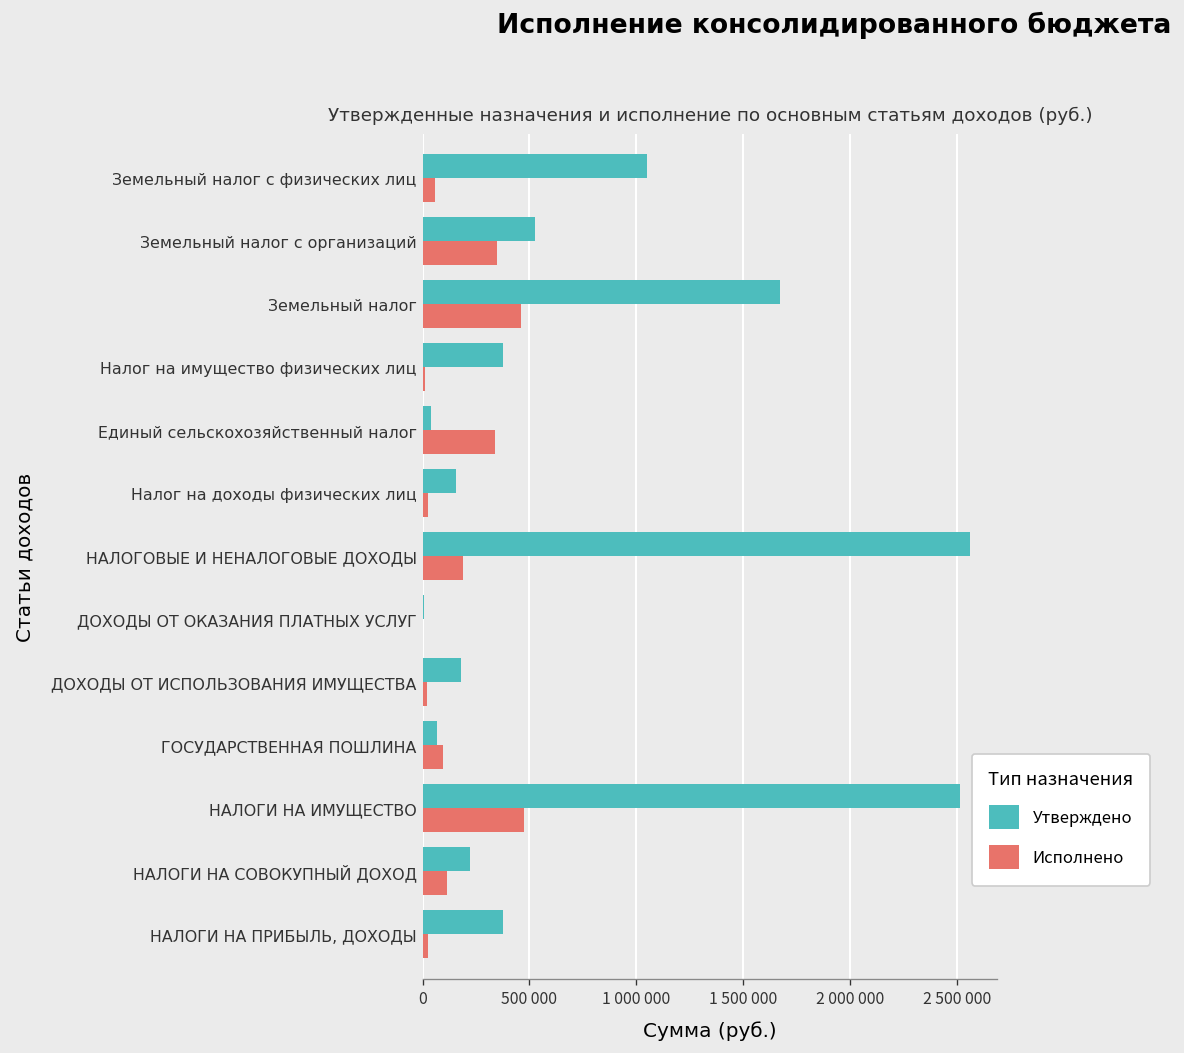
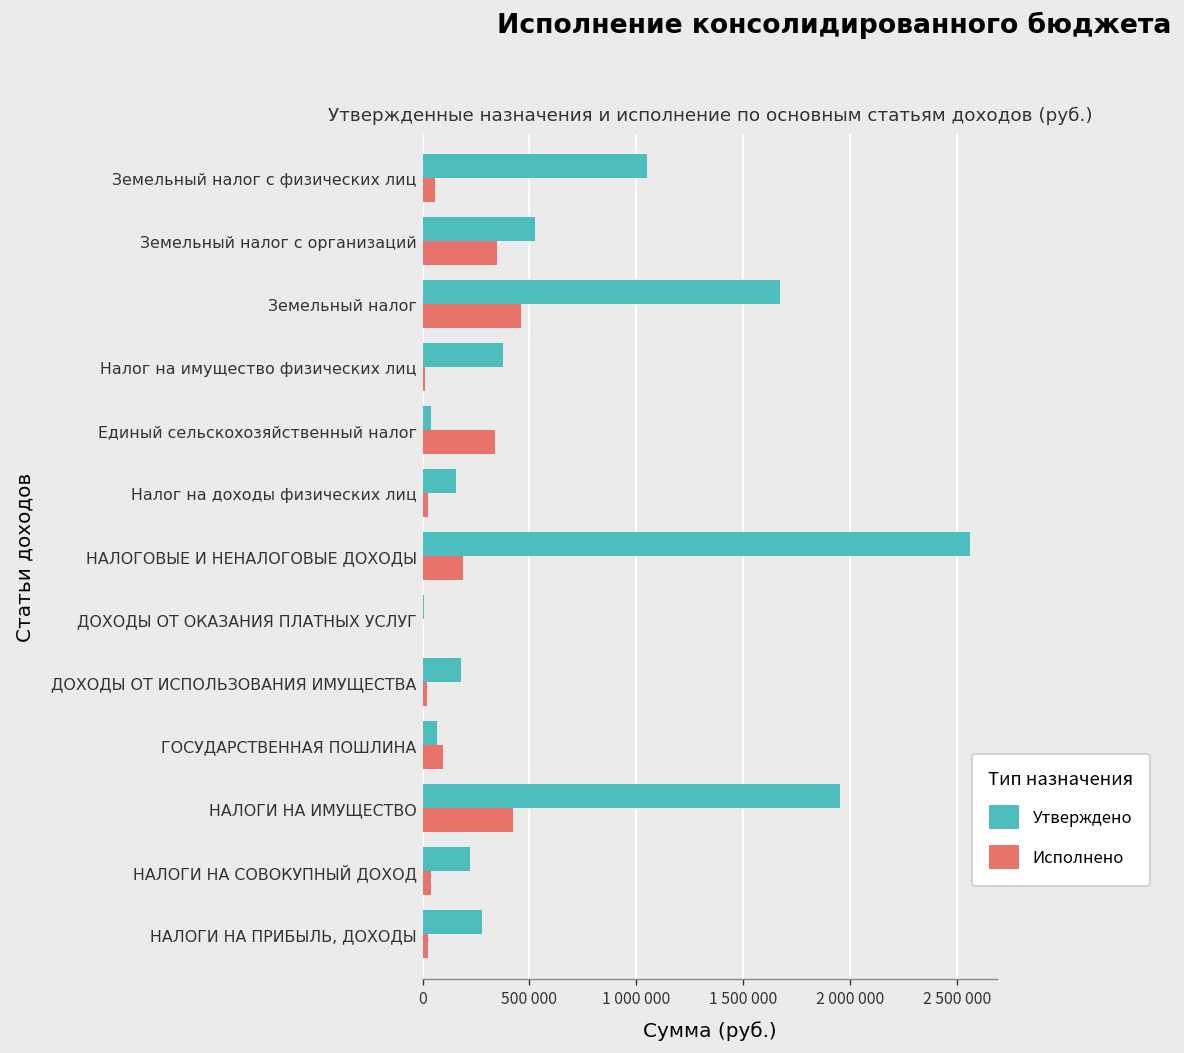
  {
    "Утверждено": {
      "Земельный налог с физических лиц": 1050000,
      "Земельный налог с организаций": 530000,
      "Земельный налог": 1670000,
      "Налог на имущество физических лиц": 370000,
      "Единый сельскохозяйственный налог": 40000,
      "Налог на доходы физических лиц": 150000,
      "НАЛОГОВЫЕ И НЕНАЛОГОВЫЕ ДОХОДЫ": 2560000,
      "ДОХОДЫ ОТ ИСПОЛЬЗОВАНИЯ ИМУЩЕСТВА": 180000,
      "ГОСУДАРСТВЕННАЯ ПОШЛИНА": 70000,
-     "НАЛОГИ НА ИМУЩЕСТВО": 2510000,
+     "НАЛОГИ НА ИМУЩЕСТВО": 1950000,
      "НАЛОГИ НА СОВОКУПНЫЙ ДОХОД": 220000,
-     "НАЛОГИ НА ПРИБЫЛЬ, ДОХОДЫ": 370000
+     "НАЛОГИ НА ПРИБЫЛЬ, ДОХОДЫ": 280000
    },
    "Исполнено": {
      "Земельный налог с физических лиц": 60000,
      "Земельный налог с организаций": 350000,
      "Земельный налог": 460000,
      "Единый сельскохозяйственный налог": 340000,
      "Налог на доходы физических лиц": 30000,
      "НАЛОГОВЫЕ И НЕНАЛОГОВЫЕ ДОХОДЫ": 190000,
      "ДОХОДЫ ОТ ИСПОЛЬЗОВАНИЯ ИМУЩЕСТВА": 20000,
      "ГОСУДАРСТВЕННАЯ ПОШЛИНА": 90000,
-     "НАЛОГИ НА ИМУЩЕСТВО": 480000,
-     "НАЛОГИ НА СОВОКУПНЫЙ ДОХОД": 120000,
+     "НАЛОГИ НА ИМУЩЕСТВО": 420000,
+     "НАЛОГИ НА СОВОКУПНЫЙ ДОХОД": 40000,
      "НАЛОГИ НА ПРИБЫЛЬ, ДОХОДЫ": 30000
    }
  }
